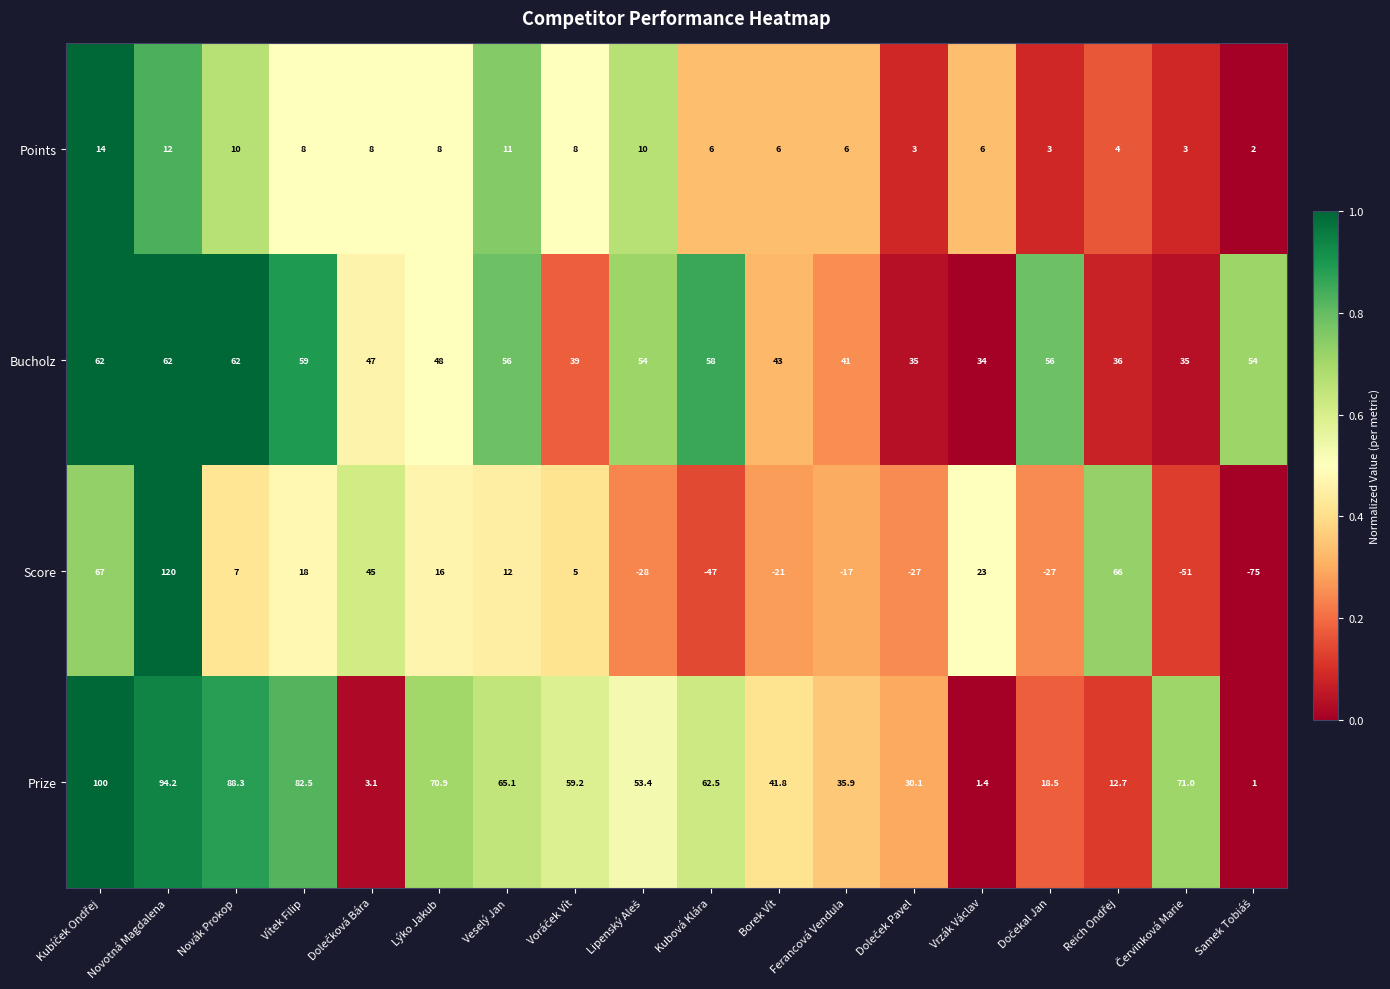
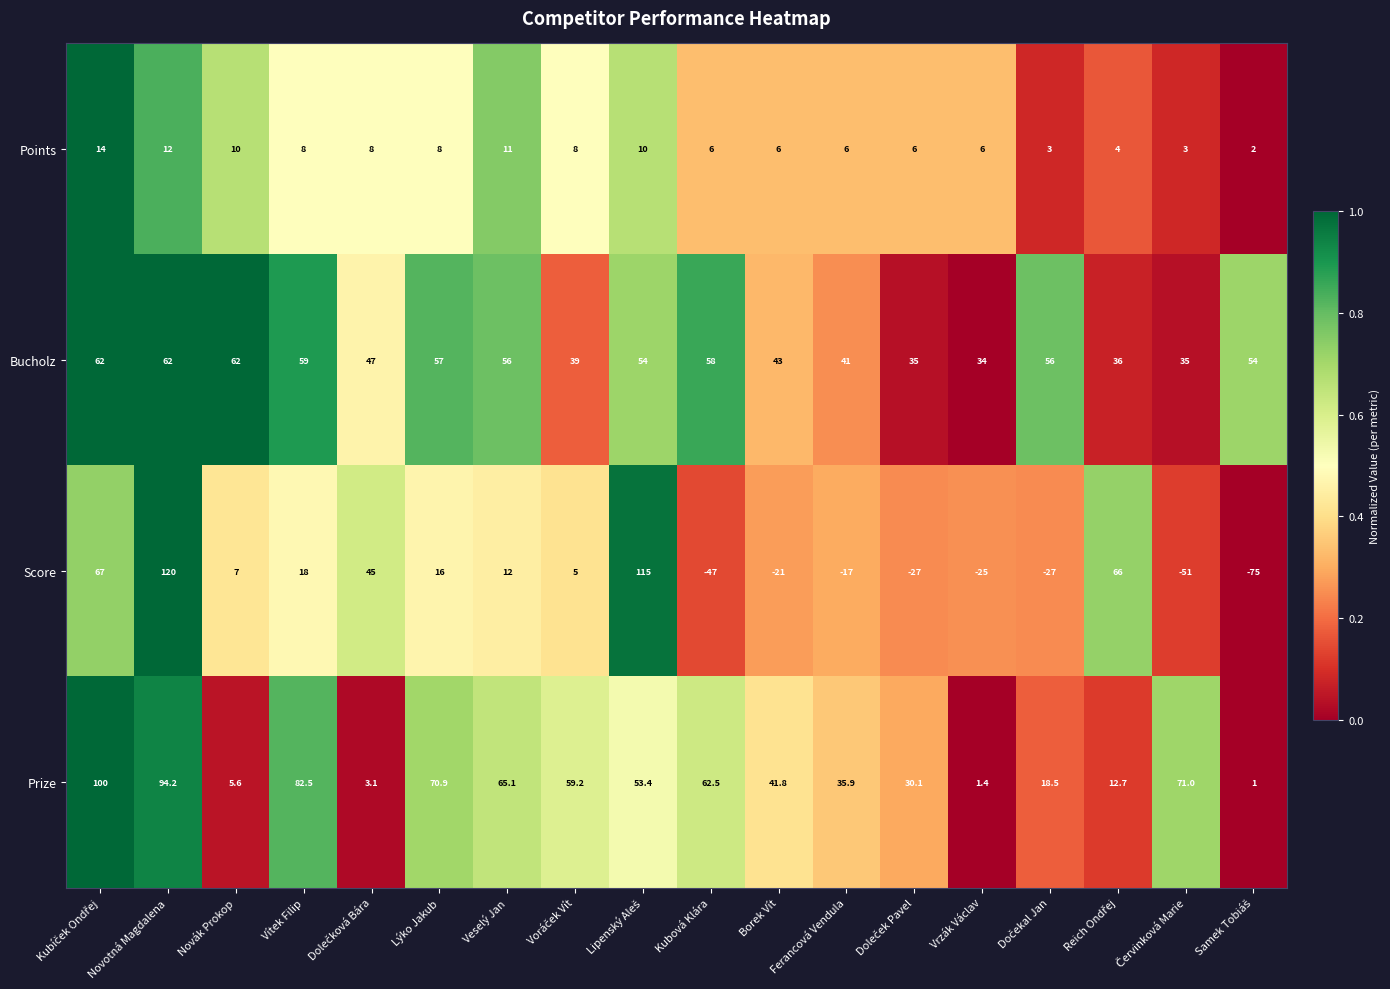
  {
    "Points": {
      "Kubíček Ondřej": 14,
      "Novotná Magdalena": 12,
      "Novák Prokop": 10,
      "Vítek Filip": 8,
      "Dolečková Bára": 8,
      "Lýko Jakub": 8,
      "Veselý Jan": 11,
      "Voráček Vít": 8,
      "Lipenský Aleš": 10,
      "Kubová Klára": 6,
      "Borek Vít": 6,
      "Ferancová Vendula": 6,
-     "Doleček Pavel": 3,
+     "Doleček Pavel": 6,
      "Vrzák Václav": 6,
      "Dočekal Jan": 3,
      "Reich Ondřej": 4,
      "Červinková Marie": 3,
      "Samek Tobiáš": 2
    },
    "Bucholz": {
      "Kubíček Ondřej": 62,
      "Novotná Magdalena": 62,
      "Novák Prokop": 62,
      "Vítek Filip": 59,
      "Dolečková Bára": 47,
-     "Lýko Jakub": 48,
+     "Lýko Jakub": 57,
      "Veselý Jan": 56,
      "Voráček Vít": 39,
      "Lipenský Aleš": 54,
      "Kubová Klára": 58,
      "Borek Vít": 43,
      "Ferancová Vendula": 41,
      "Doleček Pavel": 35,
      "Vrzák Václav": 34,
      "Dočekal Jan": 56,
      "Reich Ondřej": 36,
      "Červinková Marie": 35,
      "Samek Tobiáš": 54
    },
    "Score": {
      "Kubíček Ondřej": 67,
      "Novotná Magdalena": 120,
      "Novák Prokop": 7,
      "Vítek Filip": 18,
      "Dolečková Bára": 45,
      "Lýko Jakub": 16,
      "Veselý Jan": 12,
      "Voráček Vít": 5,
-     "Lipenský Aleš": -28,
+     "Lipenský Aleš": 115,
      "Kubová Klára": -47,
      "Borek Vít": -21,
      "Ferancová Vendula": -17,
      "Doleček Pavel": -27,
-     "Vrzák Václav": 23,
+     "Vrzák Václav": -25,
      "Dočekal Jan": -27,
      "Reich Ondřej": 66,
      "Červinková Marie": -51,
      "Samek Tobiáš": -75
    },
    "Prize": {
      "Kubíček Ondřej": 100,
      "Novotná Magdalena": 94.2,
-     "Novák Prokop": 88.3,
+     "Novák Prokop": 5.6,
      "Vítek Filip": 82.5,
      "Dolečková Bára": 3.1,
      "Lýko Jakub": 70.9,
      "Veselý Jan": 65.1,
      "Voráček Vít": 59.2,
      "Lipenský Aleš": 53.4,
      "Kubová Klára": 62.5,
      "Borek Vít": 41.8,
      "Ferancová Vendula": 35.9,
      "Doleček Pavel": 30.1,
      "Vrzák Václav": 1.4,
      "Dočekal Jan": 18.5,
      "Reich Ondřej": 12.7,
      "Červinková Marie": 71.0,
      "Samek Tobiáš": 1
    }
  }
